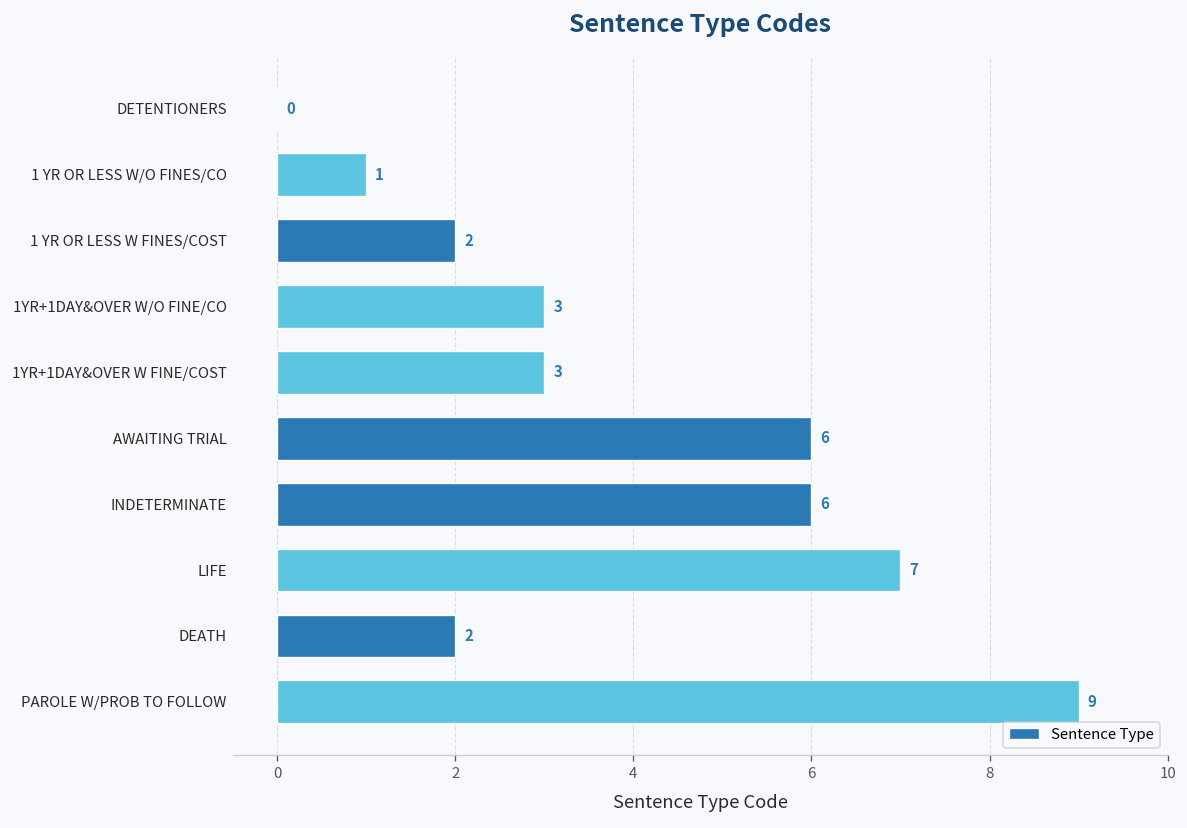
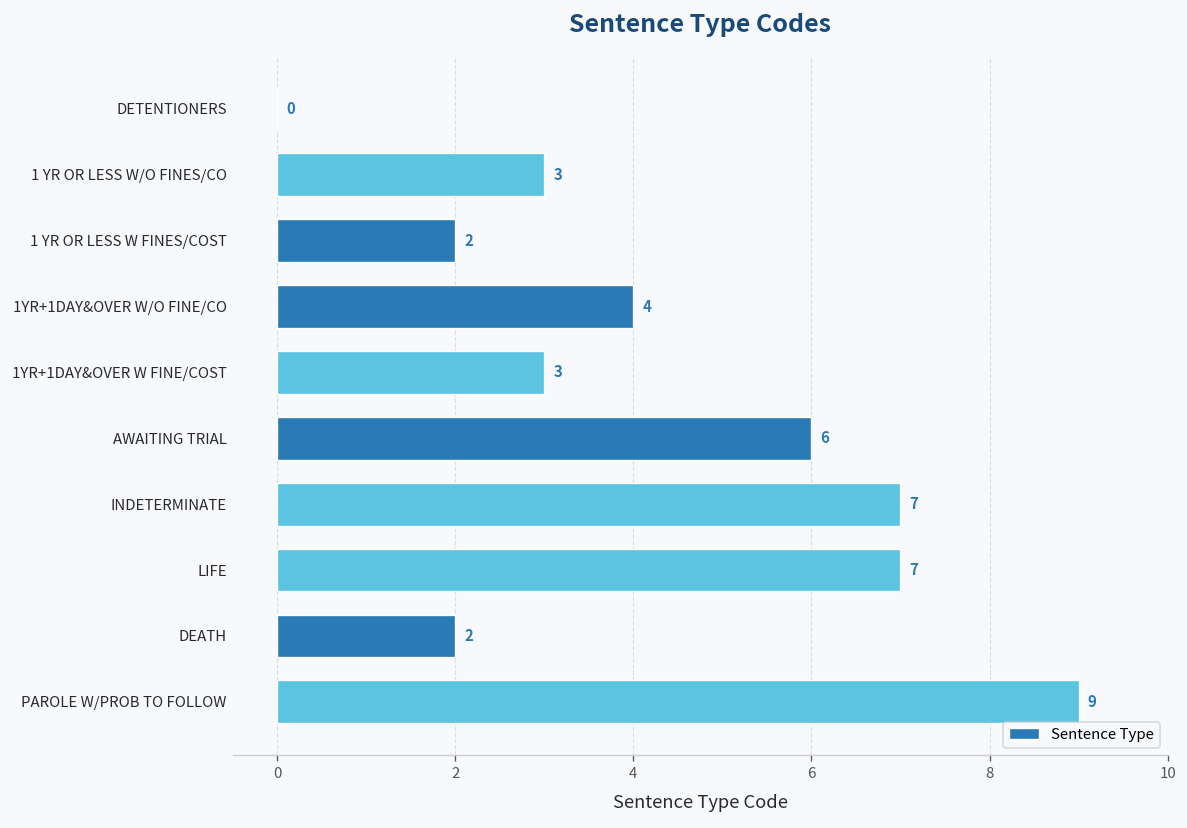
  {
    "DETENTIONERS": 0,
-   "1 YR OR LESS W/O FINES/CO": 1,
+   "1 YR OR LESS W/O FINES/CO": 3,
    "1 YR OR LESS W FINES/COST": 2,
-   "1YR+1DAY&OVER W/O FINE/CO": 3,
+   "1YR+1DAY&OVER W/O FINE/CO": 4,
    "1YR+1DAY&OVER W FINE/COST": 3,
    "AWAITING TRIAL": 6,
-   "INDETERMINATE": 6,
+   "INDETERMINATE": 7,
    "LIFE": 7,
    "DEATH": 2,
    "PAROLE W/PROB TO FOLLOW": 9
  }
